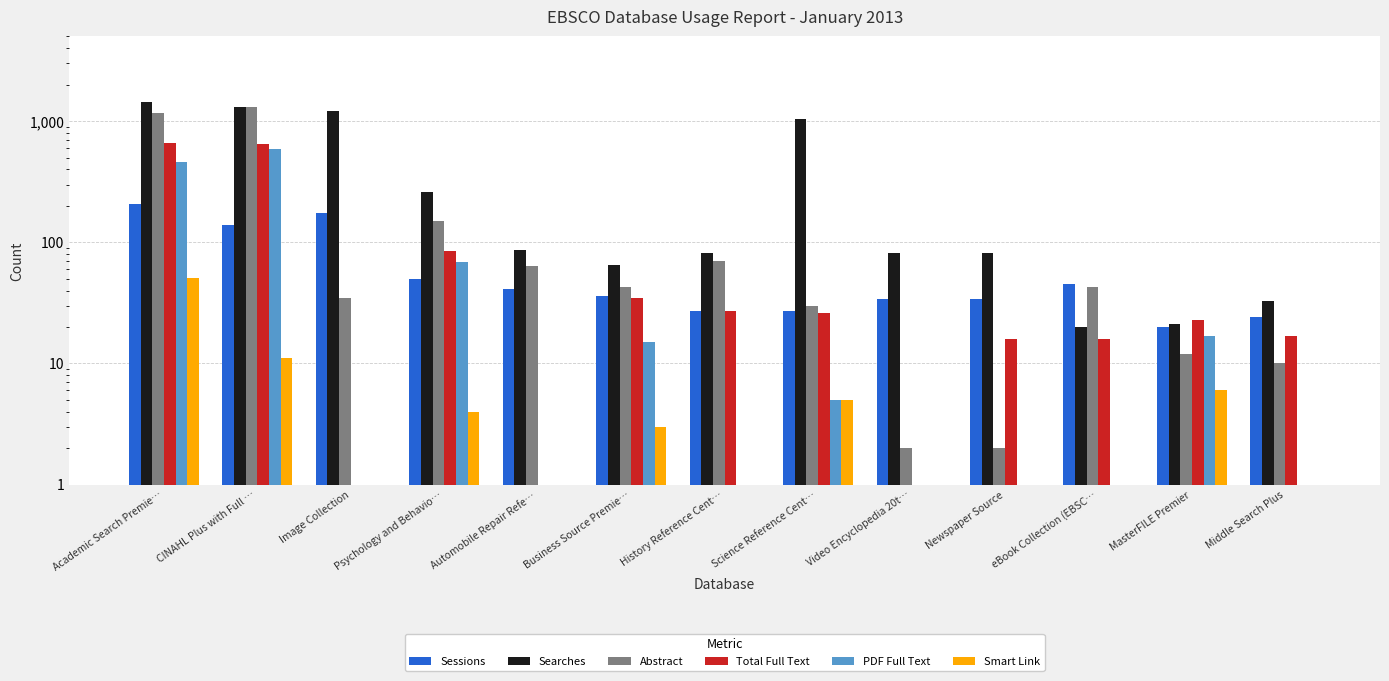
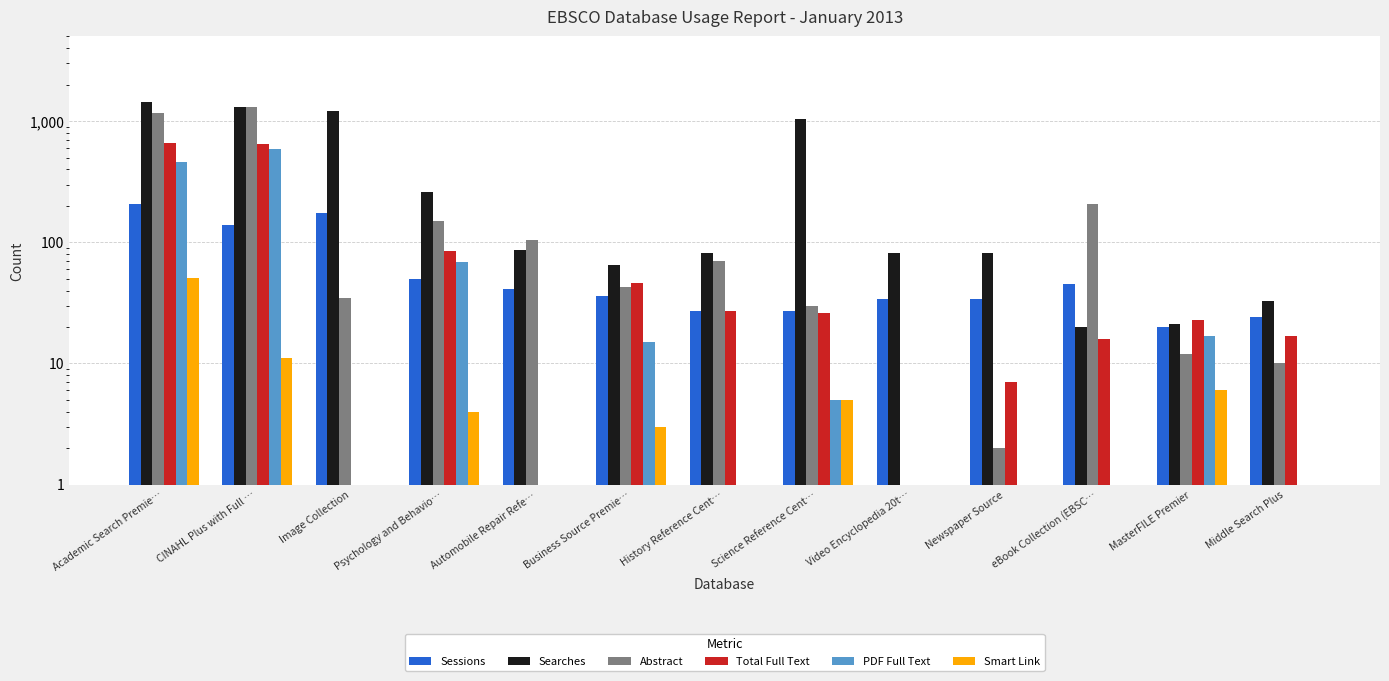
  {
    "Sessions": {
      "Academic Search Premie…": "210",
      "CINAHL Plus with Full …": "140",
      "Image Collection": "180",
      "Psychology and Behavio…": "50",
      "Automobile Repair Refe…": "41",
      "Business Source Premie…": "36",
      "History Reference Cent…": "27",
      "Science Reference Cent…": "27",
      "Video Encyclopedia 20t…": "34",
      "Newspaper Source": "34",
      "eBook Collection (EBSC…": "45",
      "MasterFILE Premier": "20",
      "Middle Search Plus": "24"
    },
    "Searches": {
      "Academic Search Premie…": "1,400",
      "CINAHL Plus with Full …": "1,300",
      "Image Collection": "1,200",
      "Psychology and Behavio…": "260",
      "Automobile Repair Refe…": "90",
      "Business Source Premie…": "70",
      "History Reference Cent…": "80",
      "Science Reference Cent…": "1,000",
      "Video Encyclopedia 20t…": "80",
      "Newspaper Source": "80",
      "eBook Collection (EBSC…": "20",
      "MasterFILE Premier": "21",
      "Middle Search Plus": "33"
    },
    "Abstract": {
      "Academic Search Premie…": "1,200",
      "CINAHL Plus with Full …": "1,300",
      "Image Collection": "35",
      "Psychology and Behavio…": "150",
-     "Automobile Repair Refe…": "60",
+     "Automobile Repair Refe…": "110",
      "Business Source Premie…": "43",
      "History Reference Cent…": "70",
      "Science Reference Cent…": "30",
-     "Video Encyclopedia 20t…": "2",
+     "Video Encyclopedia 20t…": "1",
      "Newspaper Source": "2",
-     "eBook Collection (EBSC…": "43",
+     "eBook Collection (EBSC…": "210",
      "MasterFILE Premier": "12",
      "Middle Search Plus": "10"
    },
    "Total Full Text": {
      "Academic Search Premie…": "700",
      "CINAHL Plus with Full …": "600",
      "Psychology and Behavio…": "80",
-     "Business Source Premie…": "35",
+     "Business Source Premie…": "46",
      "History Reference Cent…": "27",
      "Science Reference Cent…": "26",
-     "Newspaper Source": "16",
+     "Newspaper Source": "7",
      "eBook Collection (EBSC…": "16",
      "MasterFILE Premier": "23",
      "Middle Search Plus": "17"
    },
    "PDF Full Text": {
      "Academic Search Premie…": "460",
      "CINAHL Plus with Full …": "600",
      "Psychology and Behavio…": "70",
      "Business Source Premie…": "15",
      "Science Reference Cent…": "5",
      "MasterFILE Premier": "17"
    },
    "Smart Link": {
      "Academic Search Premie…": "51",
      "CINAHL Plus with Full …": "11",
      "Psychology and Behavio…": "4",
      "Business Source Premie…": "3",
      "Science Reference Cent…": "5",
      "MasterFILE Premier": "6"
    }
  }
